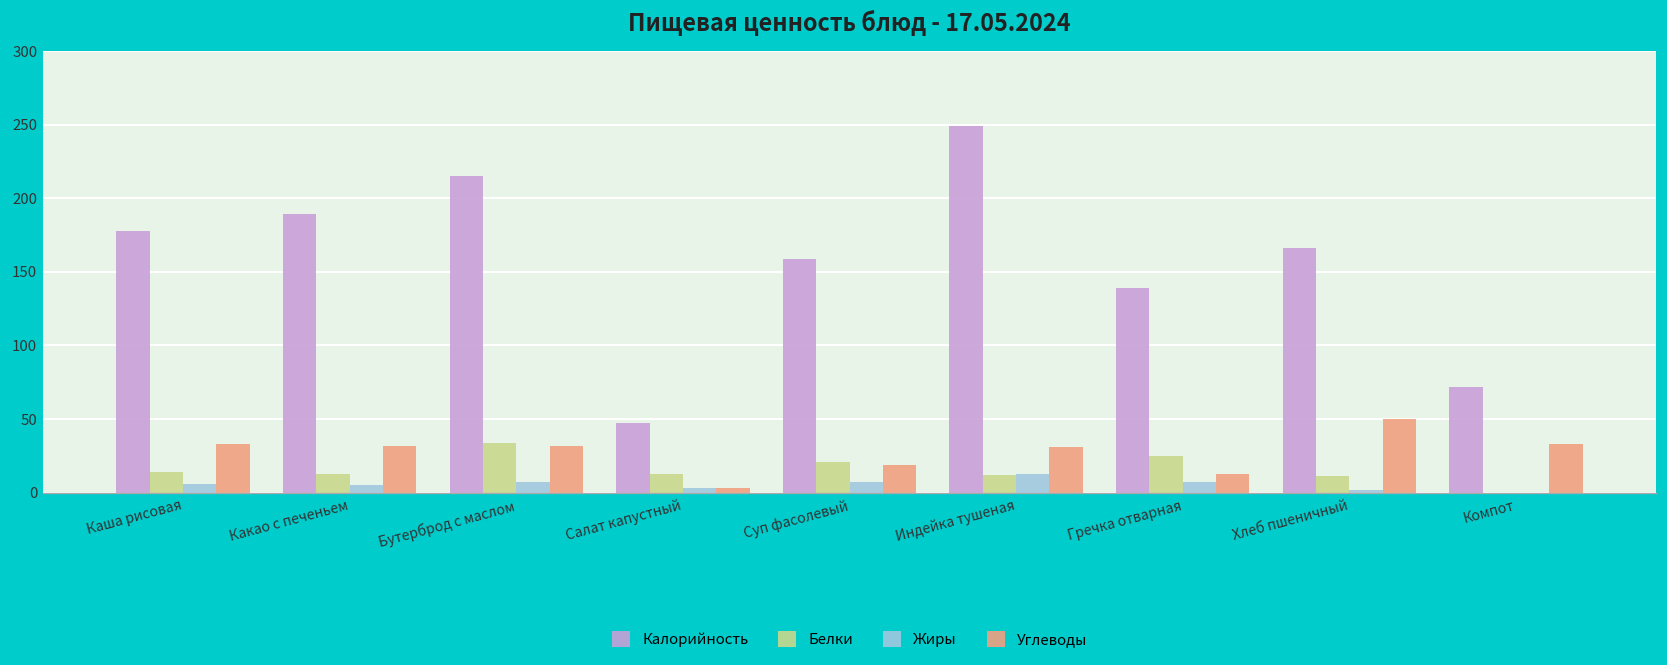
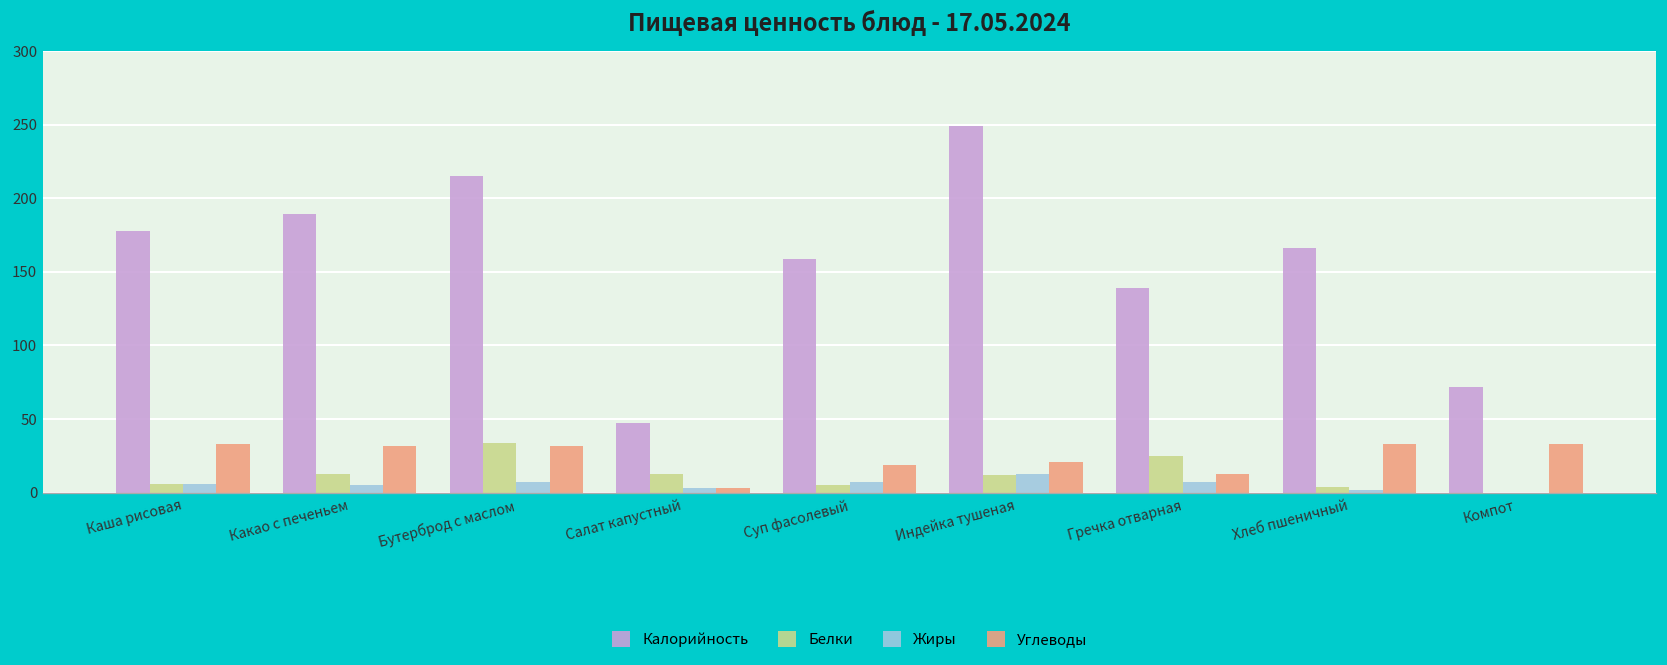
  {
    "Белки": {
-     "Каша рисовая": 14,
+     "Каша рисовая": 6,
      "Какао с печеньем": 13,
      "Бутерброд с маслом": 34,
      "Салат капустный": 13,
-     "Суп фасолевый": 21,
+     "Суп фасолевый": 5,
      "Индейка тушеная": 12,
      "Гречка отварная": 25,
-     "Хлеб пшеничный": 11,
+     "Хлеб пшеничный": 4,
      "Компот": 0
    },
    "Углеводы": {
      "Каша рисовая": 33,
      "Какао с печеньем": 32,
      "Бутерброд с маслом": 32,
      "Салат капустный": 3,
      "Суп фасолевый": 19,
-     "Индейка тушеная": 31,
+     "Индейка тушеная": 21,
      "Гречка отварная": 13,
-     "Хлеб пшеничный": 50,
+     "Хлеб пшеничный": 33,
      "Компот": 33
    }
  }
